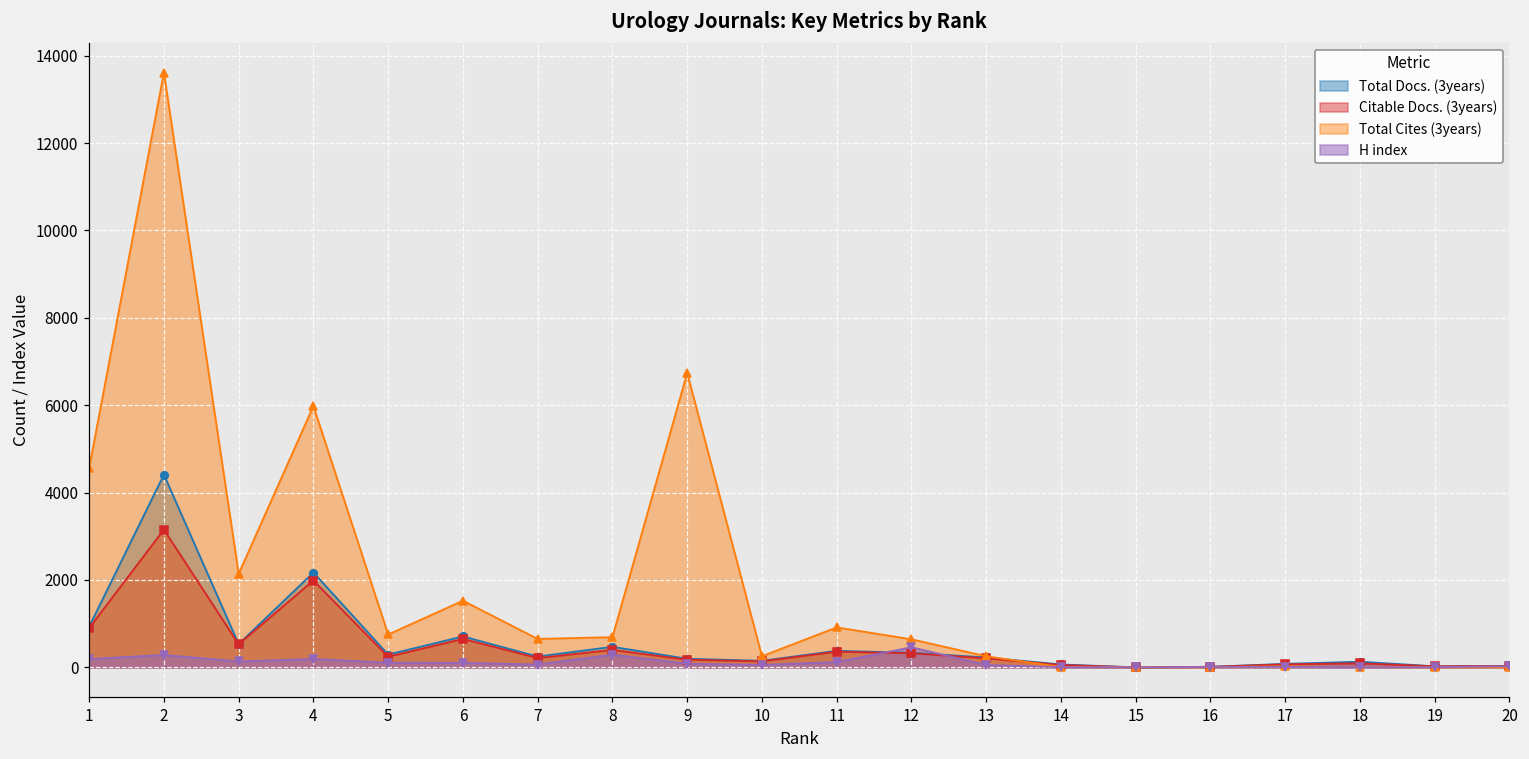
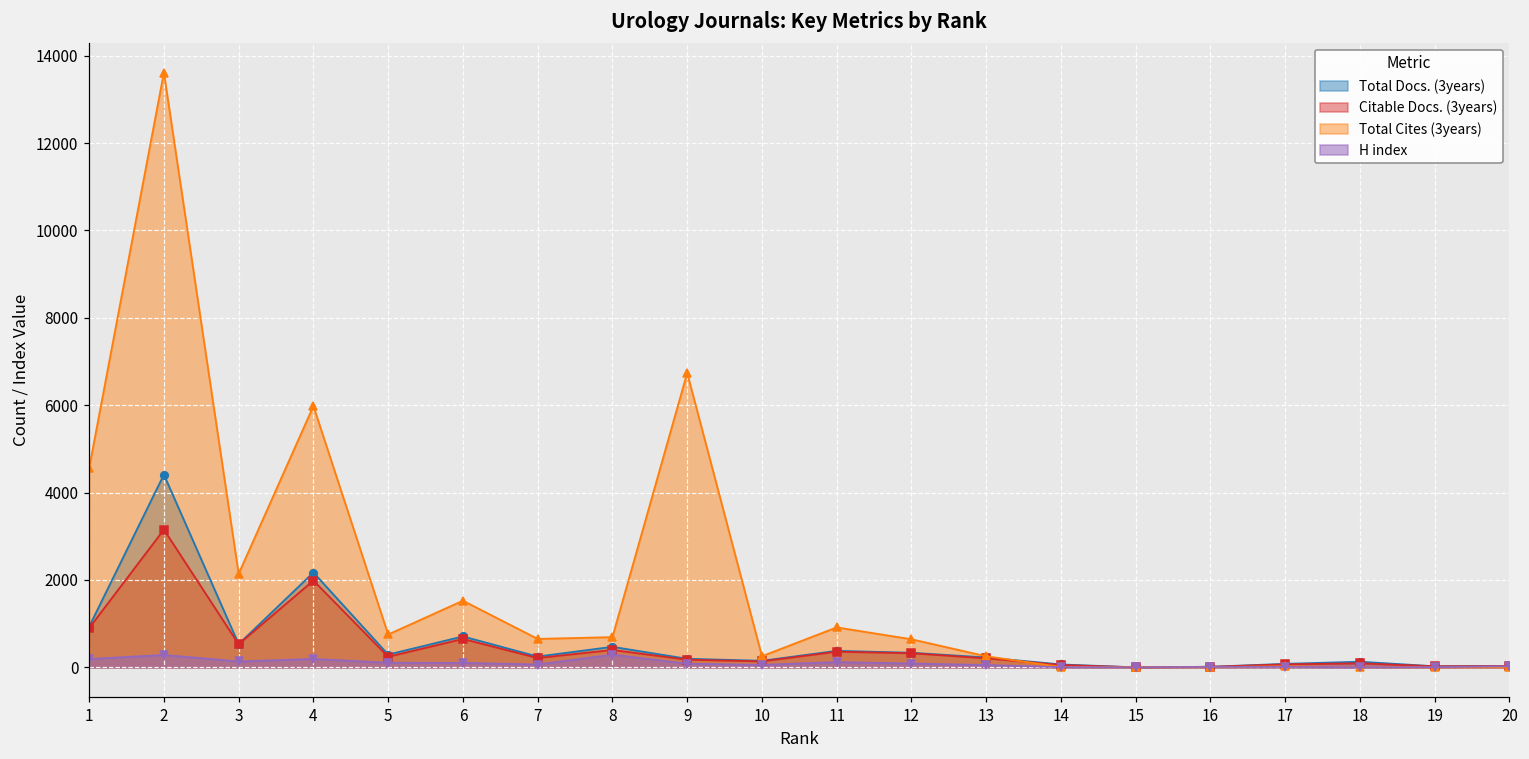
  {
    "Total Docs. (3years)": {
      "2": 4400,
      "4": 2200,
      "8": 500
    },
    "Citable Docs. (3years)": {
      "2": 3200,
      "4": 2000,
      "8": 400
    },
    "Total Cites (3years)": {
      "1": 4600,
      "2": 13600,
      "3": 2100,
      "4": 6000,
      "5": 800,
      "6": 1500,
      "7": 700,
      "8": 700,
      "9": 6700,
      "10": 300,
      "11": 900,
      "12": 600
    },
    "H index": {
      "1": 200,
      "2": 300,
      "3": 100,
      "4": 200,
      "5": 100,
      "6": 100,
      "7": 100,
      "8": 300,
      "9": 100,
      "10": 100,
      "11": 100,
-     "12": 500,
+     "12": 100,
      "13": 100
    }
  }
